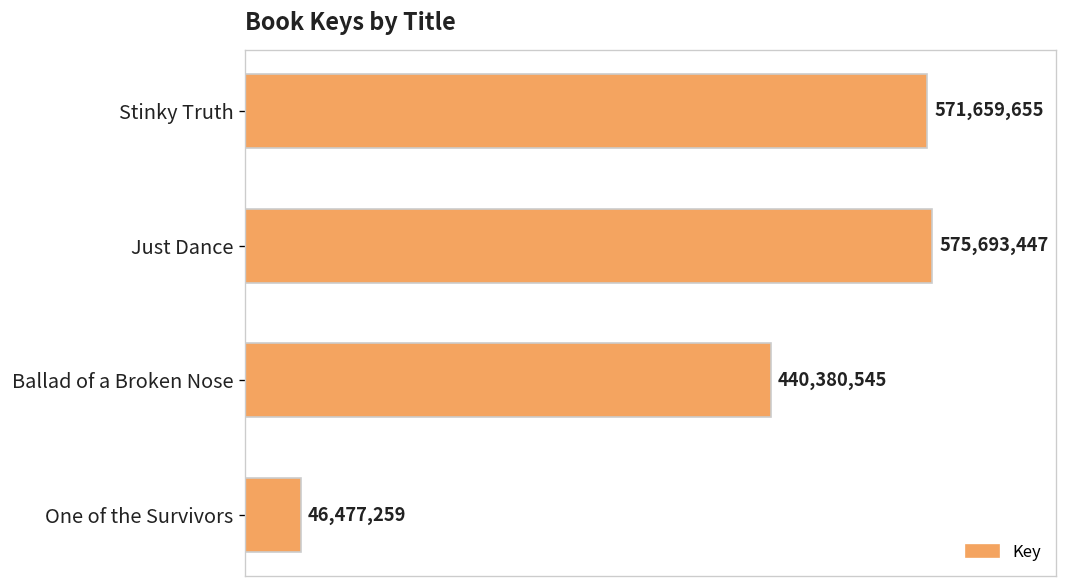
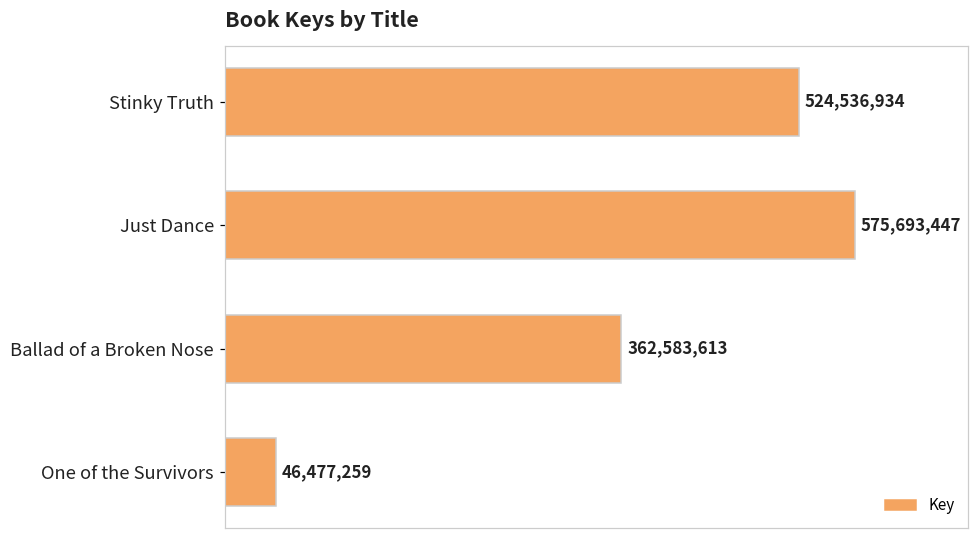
  {
-   "Stinky Truth": "571,659,655",
+   "Stinky Truth": "524,536,934",
    "Just Dance": "575,693,447",
-   "Ballad of a Broken Nose": "440,380,545",
+   "Ballad of a Broken Nose": "362,583,613",
    "One of the Survivors": "46,477,259"
  }
